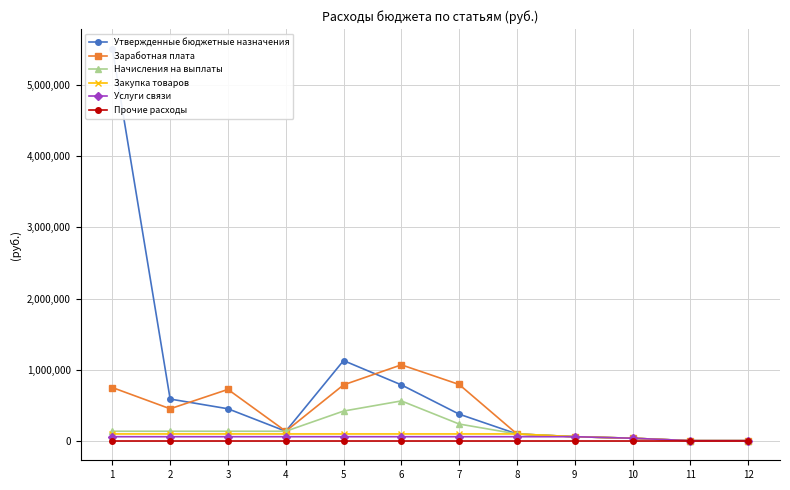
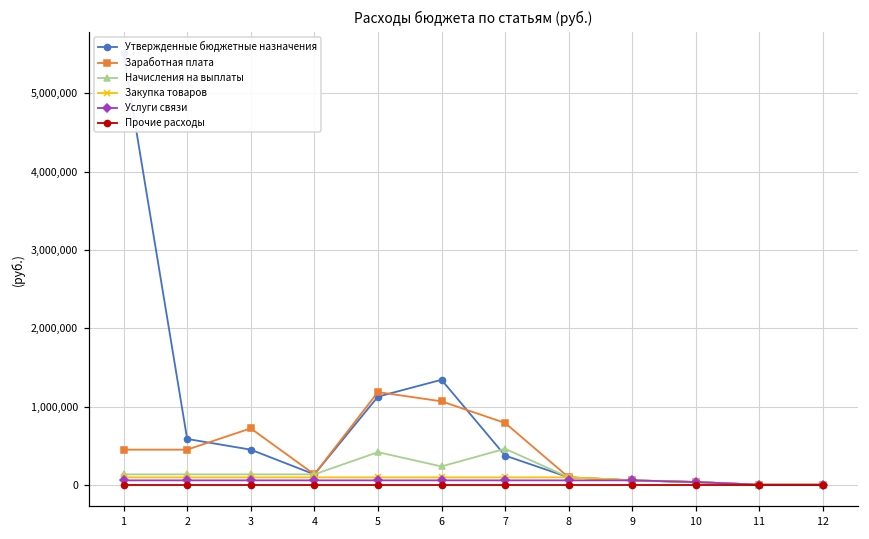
  {
    "Утвержденные бюджетные назначения": {
      "2": "600,000",
      "3": "500,000",
      "5": "1,100,000",
-     "6": "800,000",
+     "6": "1,300,000",
      "7": "400,000"
    },
    "Заработная плата": {
-     "1": "800,000",
+     "1": "500,000",
      "2": "500,000",
      "3": "700,000",
-     "5": "800,000",
+     "5": "1,200,000",
      "6": "1,100,000",
      "7": "800,000"
    },
    "Начисления на выплаты": {
      "1": "100,000",
      "2": "100,000",
      "3": "100,000",
      "5": "400,000",
-     "6": "600,000",
-     "7": "200,000"
+     "6": "200,000",
+     "7": "500,000"
    },
    "Закупка товаров": {
      "1": "100,000",
      "2": "100,000",
      "3": "100,000",
      "4": "100,000",
      "5": "100,000",
      "6": "100,000",
      "7": "100,000"
    },
    "Услуги связи": {
      "1": "100,000",
      "2": "100,000",
      "3": "100,000",
      "4": "100,000",
      "5": "100,000",
      "6": "100,000",
      "7": "100,000",
      "8": "100,000"
    },
    "Прочие расходы": {
      "1": "0",
      "2": "0",
      "3": "0",
      "4": "0",
      "5": "0",
      "6": "0",
      "7": "0",
      "8": "0",
      "9": "0"
    }
  }
